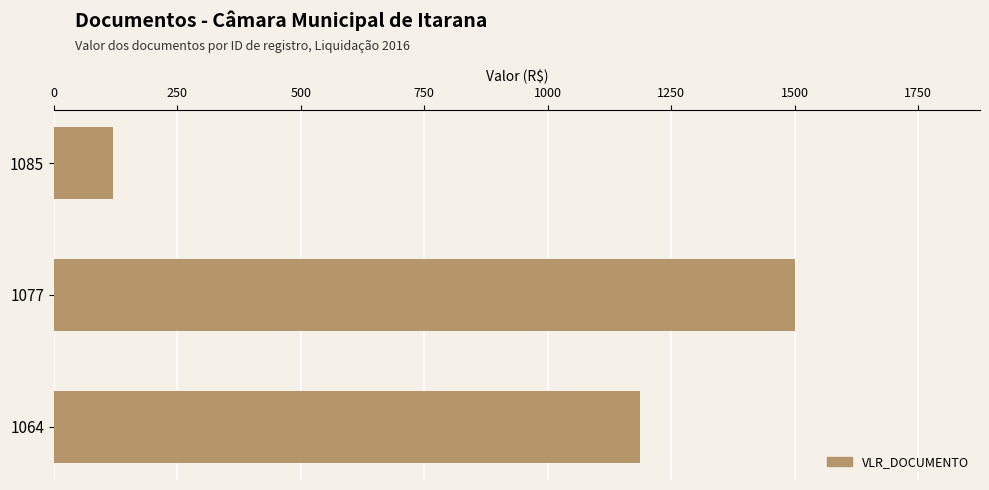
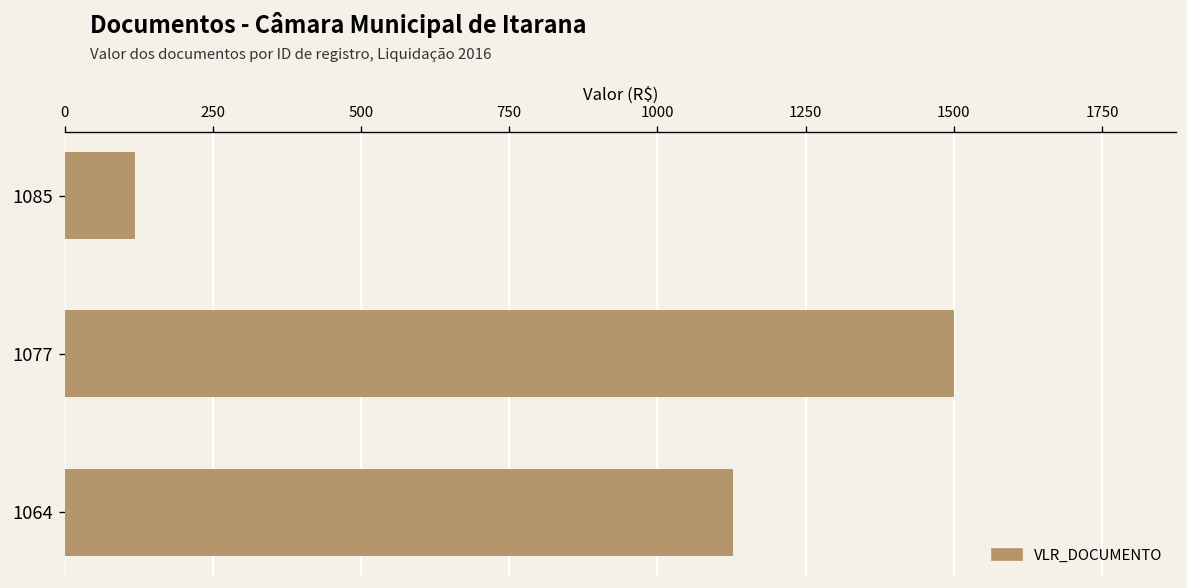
  {
    "1085": 120,
    "1077": 1500,
-   "1064": 1190
+   "1064": 1130
  }
